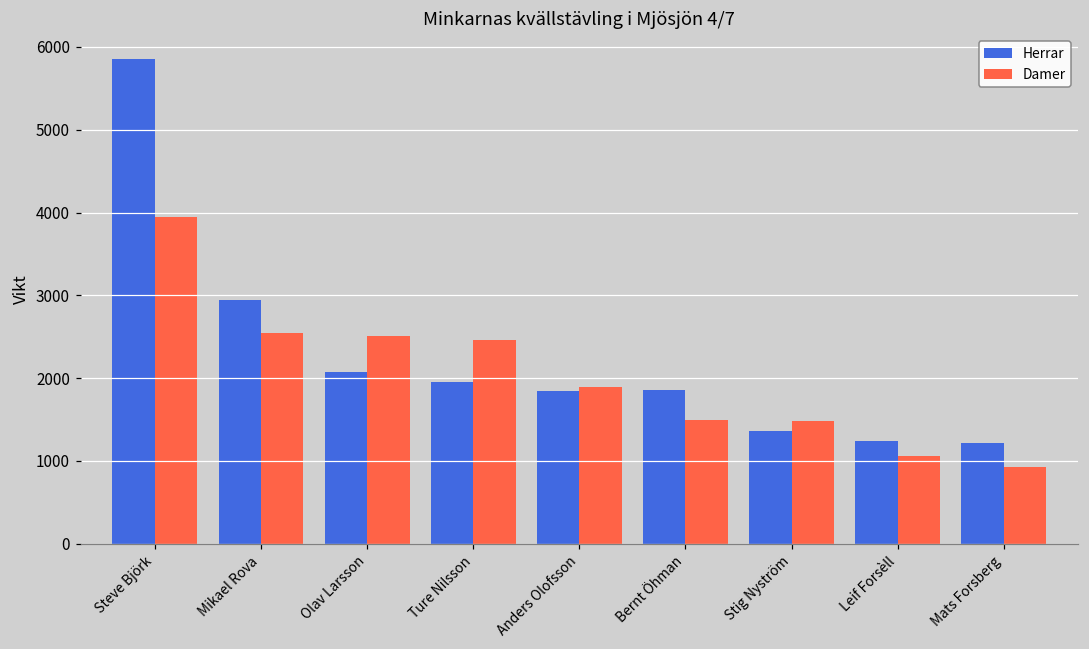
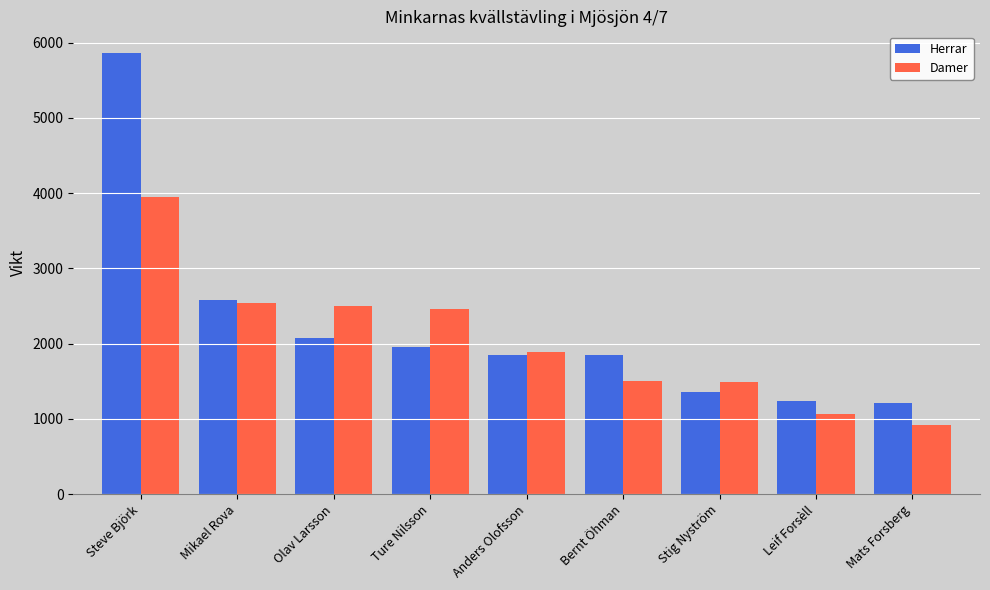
  {
    "Herrar": {
      "Steve Björk": 5900,
-     "Mikael Rova": 2900,
+     "Mikael Rova": 2600,
      "Olav Larsson": 2100,
      "Ture Nilsson": 2000,
      "Anders Olofsson": 1800,
      "Bernt Öhman": 1900,
      "Stig Nyström": 1400,
      "Leif Forsèll": 1200,
      "Mats Forsberg": 1200
    },
    "Damer": {
      "Steve Björk": 3900,
      "Mikael Rova": 2500,
      "Olav Larsson": 2500,
      "Ture Nilsson": 2500,
      "Anders Olofsson": 1900,
      "Bernt Öhman": 1500,
      "Stig Nyström": 1500,
      "Leif Forsèll": 1100,
      "Mats Forsberg": 900
    }
  }
